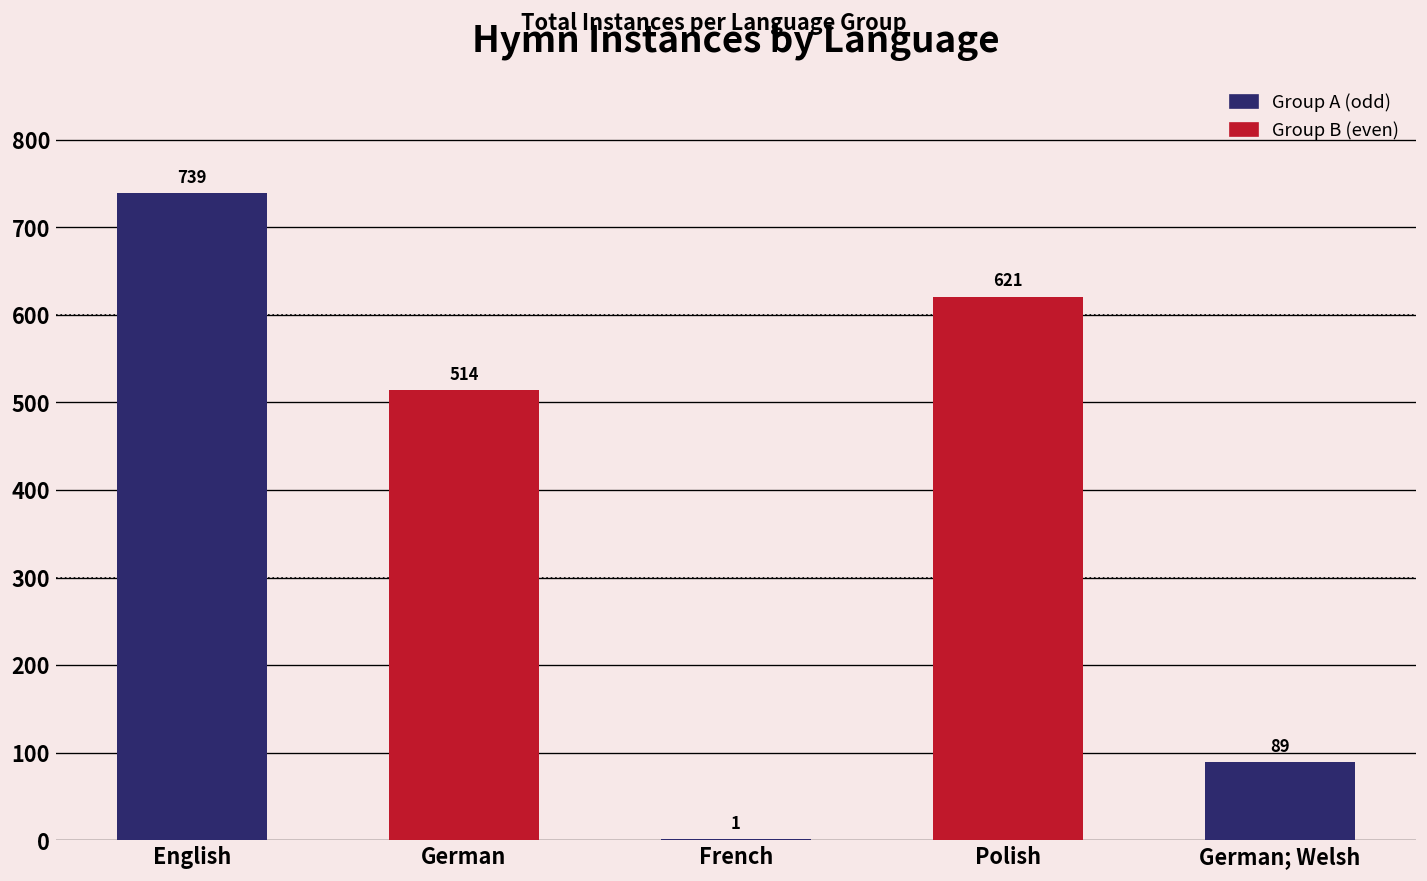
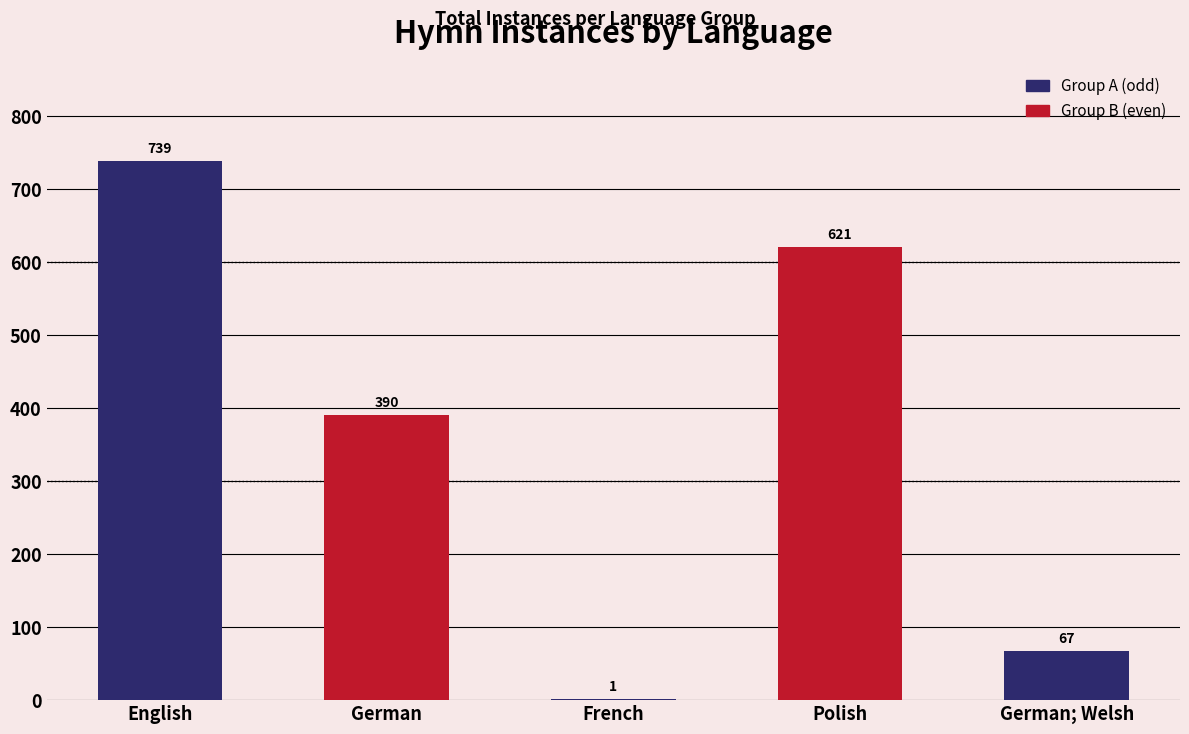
  {
    "English": 739,
-   "German": 514,
+   "German": 390,
    "French": 1,
    "Polish": 621,
-   "German; Welsh": 89
+   "German; Welsh": 67
  }
